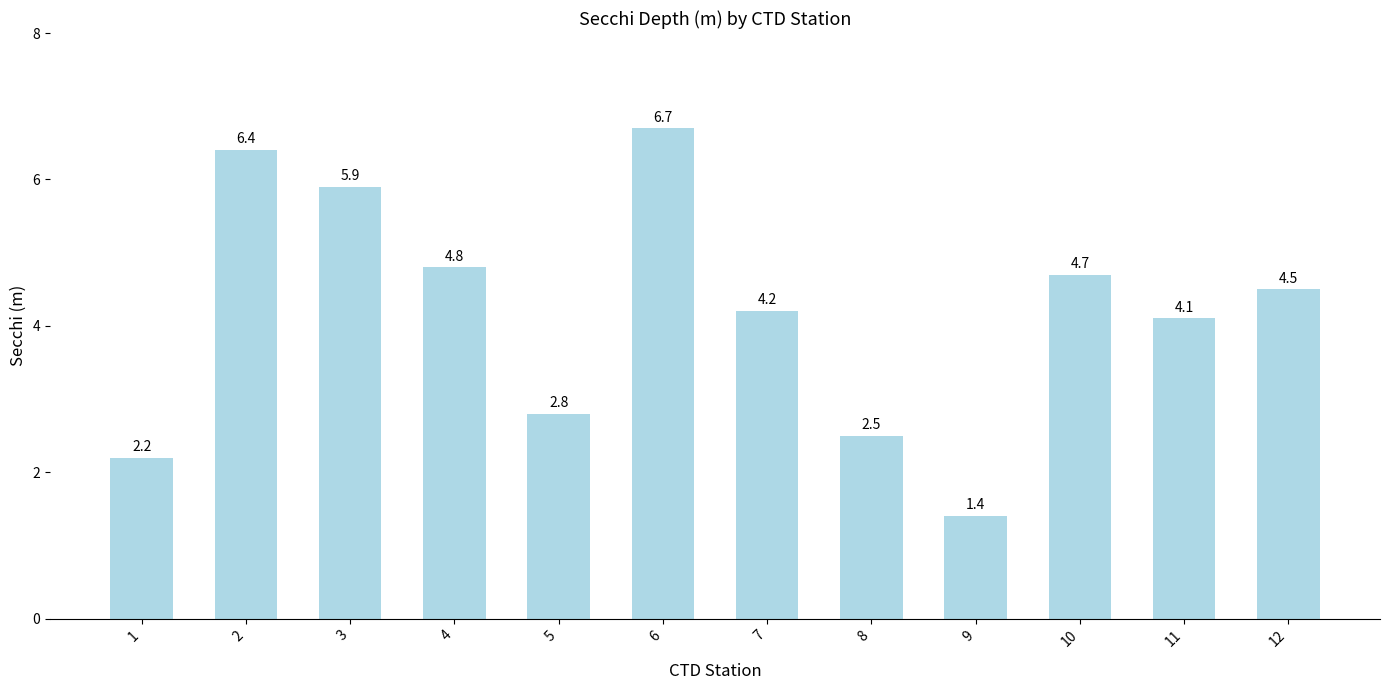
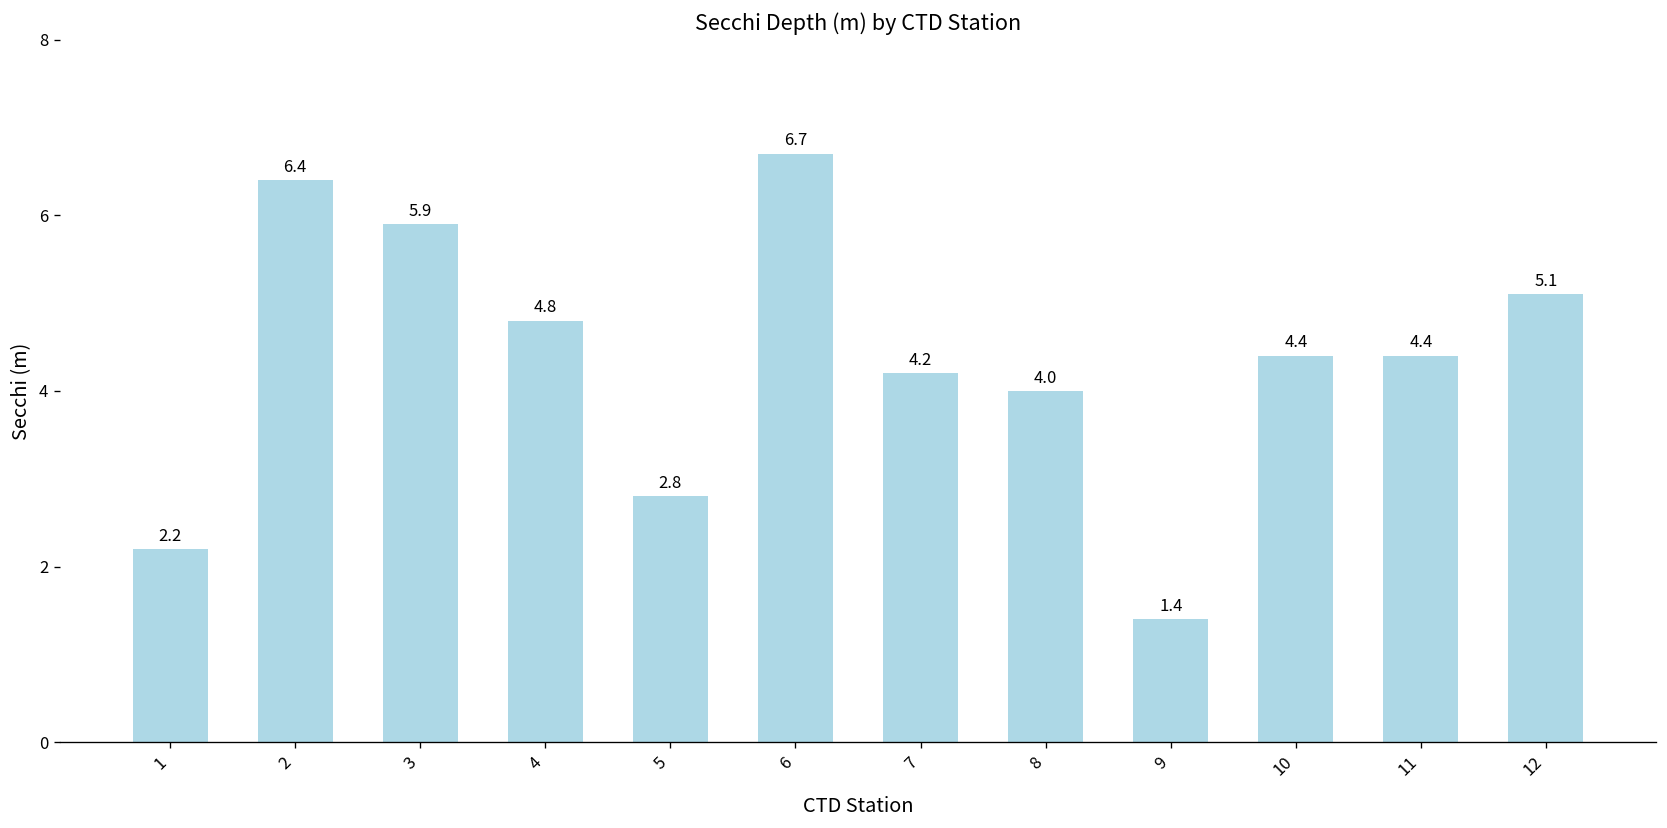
  {
    "1": 2.2,
    "2": 6.4,
    "3": 5.9,
    "4": 4.8,
    "5": 2.8,
    "6": 6.7,
    "7": 4.2,
-   "8": 2.5,
+   "8": 4.0,
    "9": 1.4,
-   "10": 4.7,
-   "11": 4.1,
-   "12": 4.5
+   "10": 4.4,
+   "11": 4.4,
+   "12": 5.1
  }
